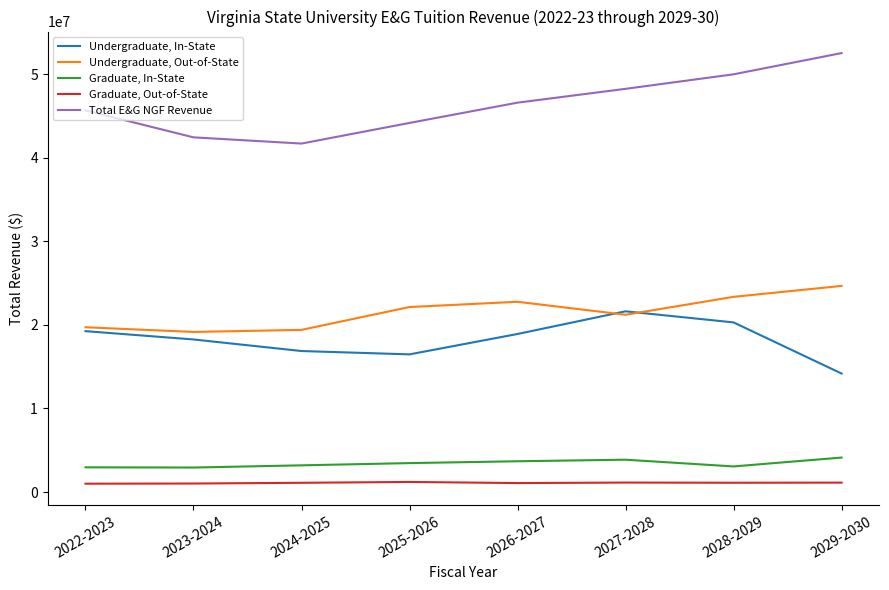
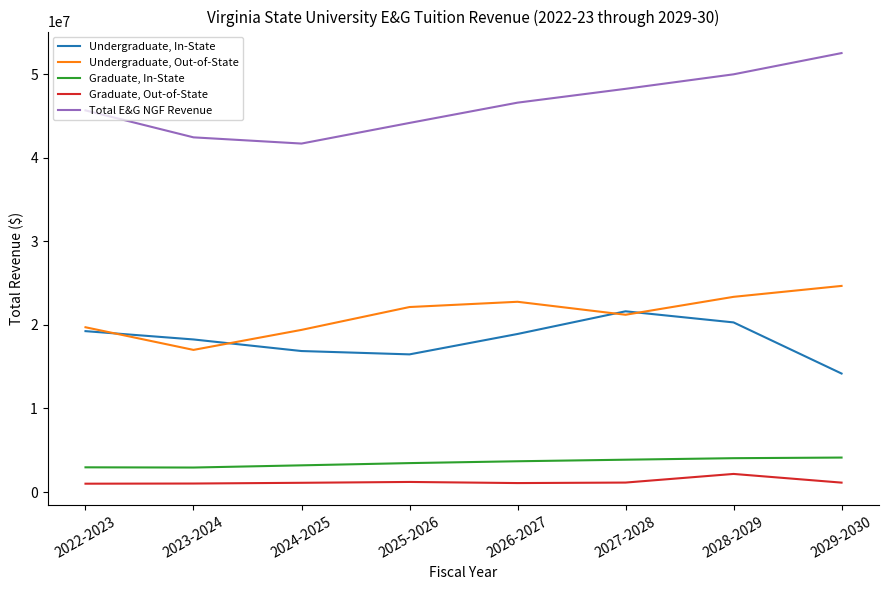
  {
    "Undergraduate, In-State": {
      "2022-2023": 19000000,
      "2023-2024": 18000000,
      "2024-2025": 17000000,
      "2025-2026": 16000000,
      "2026-2027": 19000000,
      "2027-2028": 22000000,
      "2028-2029": 20000000,
      "2029-2030": 14000000
    },
    "Undergraduate, Out-of-State": {
      "2022-2023": 20000000,
-     "2023-2024": 19000000,
+     "2023-2024": 17000000,
      "2024-2025": 19000000,
      "2025-2026": 22000000,
      "2026-2027": 23000000,
      "2027-2028": 21000000,
      "2028-2029": 23000000,
      "2029-2030": 25000000
    },
    "Graduate, In-State": {
      "2022-2023": 3000000,
      "2023-2024": 3000000,
      "2024-2025": 3000000,
      "2025-2026": 3000000,
      "2026-2027": 4000000,
      "2027-2028": 4000000,
-     "2028-2029": 3000000,
+     "2028-2029": 4000000,
      "2029-2030": 4000000
    },
    "Graduate, Out-of-State": {
      "2022-2023": 1000000,
      "2023-2024": 1000000,
      "2024-2025": 1000000,
      "2025-2026": 1000000,
      "2026-2027": 1000000,
      "2027-2028": 1000000,
-     "2028-2029": 1000000,
+     "2028-2029": 2000000,
      "2029-2030": 1000000
    },
    "Total E&G NGF Revenue": {
      "2023-2024": 42000000,
      "2024-2025": 42000000,
      "2025-2026": 44000000,
      "2026-2027": 47000000,
      "2027-2028": 48000000,
      "2028-2029": 50000000,
      "2029-2030": 53000000
    }
  }
